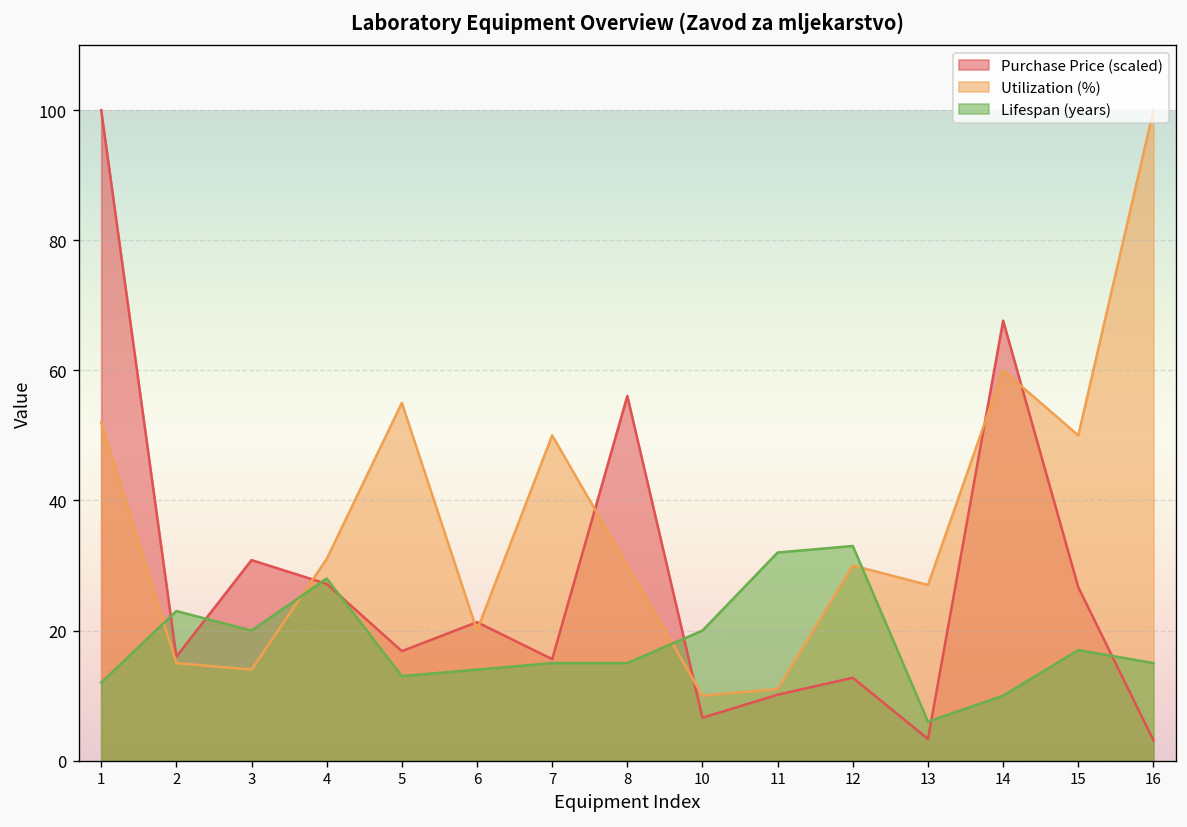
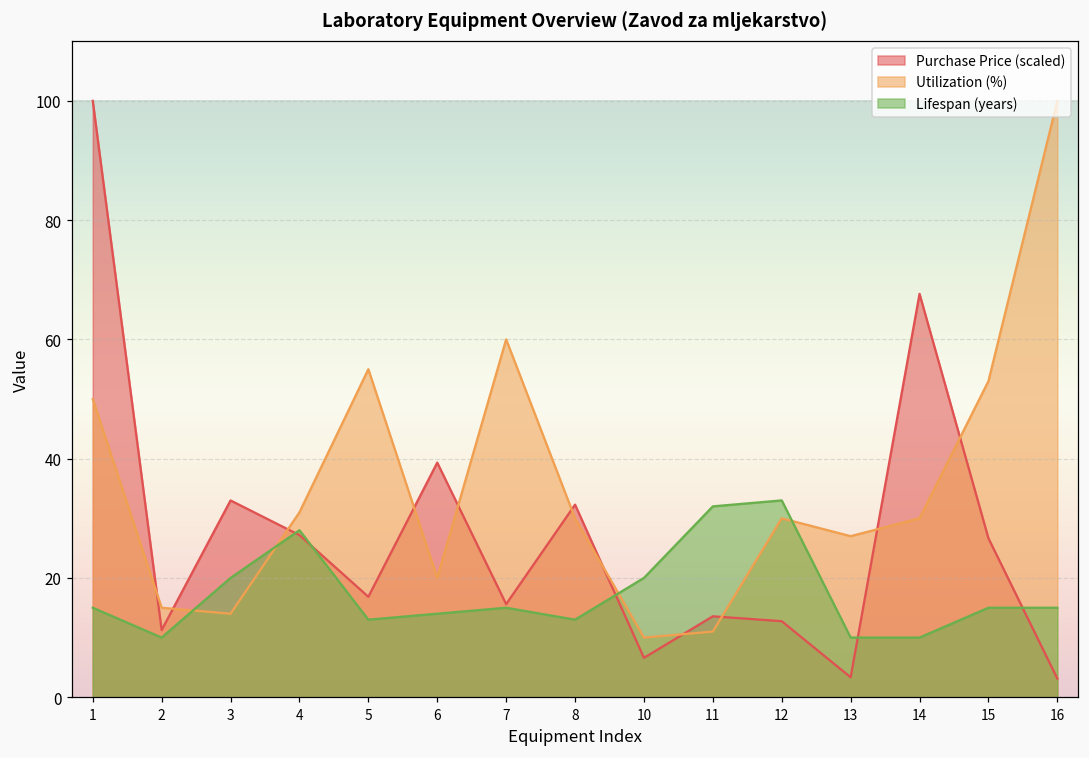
  {
    "Purchase Price (scaled)": {
      "1": 100,
-     "2": 16,
-     "3": 31,
+     "2": 11,
+     "3": 33,
      "4": 27,
      "5": 17,
-     "6": 21,
+     "6": 39,
      "7": 16,
-     "8": 56,
+     "8": 32,
      "10": 7,
-     "11": 10,
+     "11": 14,
      "12": 13,
      "13": 3,
      "14": 68,
      "15": 27,
      "16": 3
    },
    "Utilization (%)": {
-     "1": 52,
+     "1": 50,
      "2": 15,
      "3": 14,
      "4": 31,
      "5": 55,
      "6": 20,
-     "7": 50,
+     "7": 60,
      "8": 30,
      "10": 10,
      "11": 11,
      "12": 30,
      "13": 27,
-     "14": 60,
-     "15": 50
+     "14": 30,
+     "15": 53
    },
    "Lifespan (years)": {
-     "1": 12,
-     "2": 23,
+     "1": 15,
+     "2": 10,
      "3": 20,
      "4": 28,
      "5": 13,
      "6": 14,
      "7": 15,
-     "8": 15,
+     "8": 13,
      "10": 20,
      "11": 32,
      "12": 33,
-     "13": 6,
+     "13": 10,
      "14": 10,
-     "15": 17,
+     "15": 15,
      "16": 15
    }
  }
